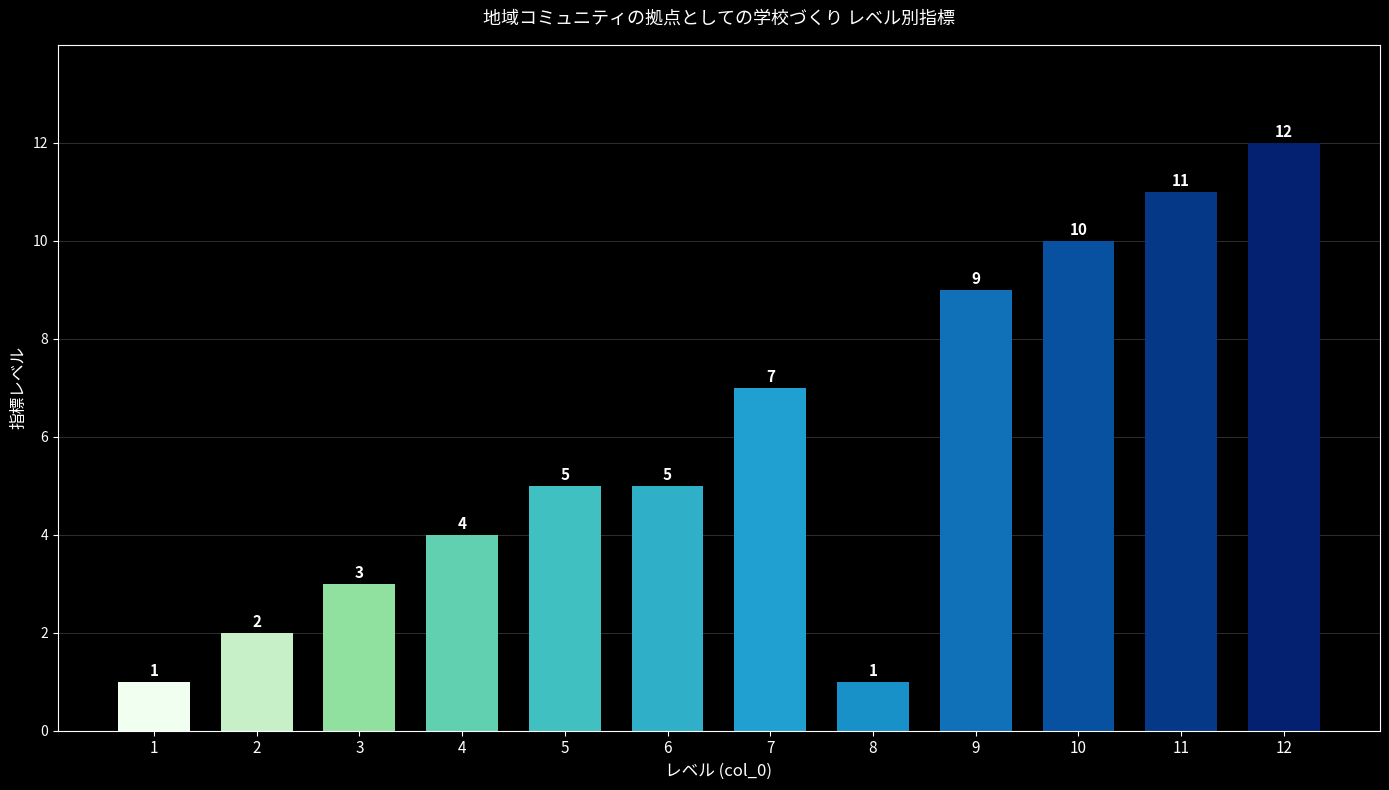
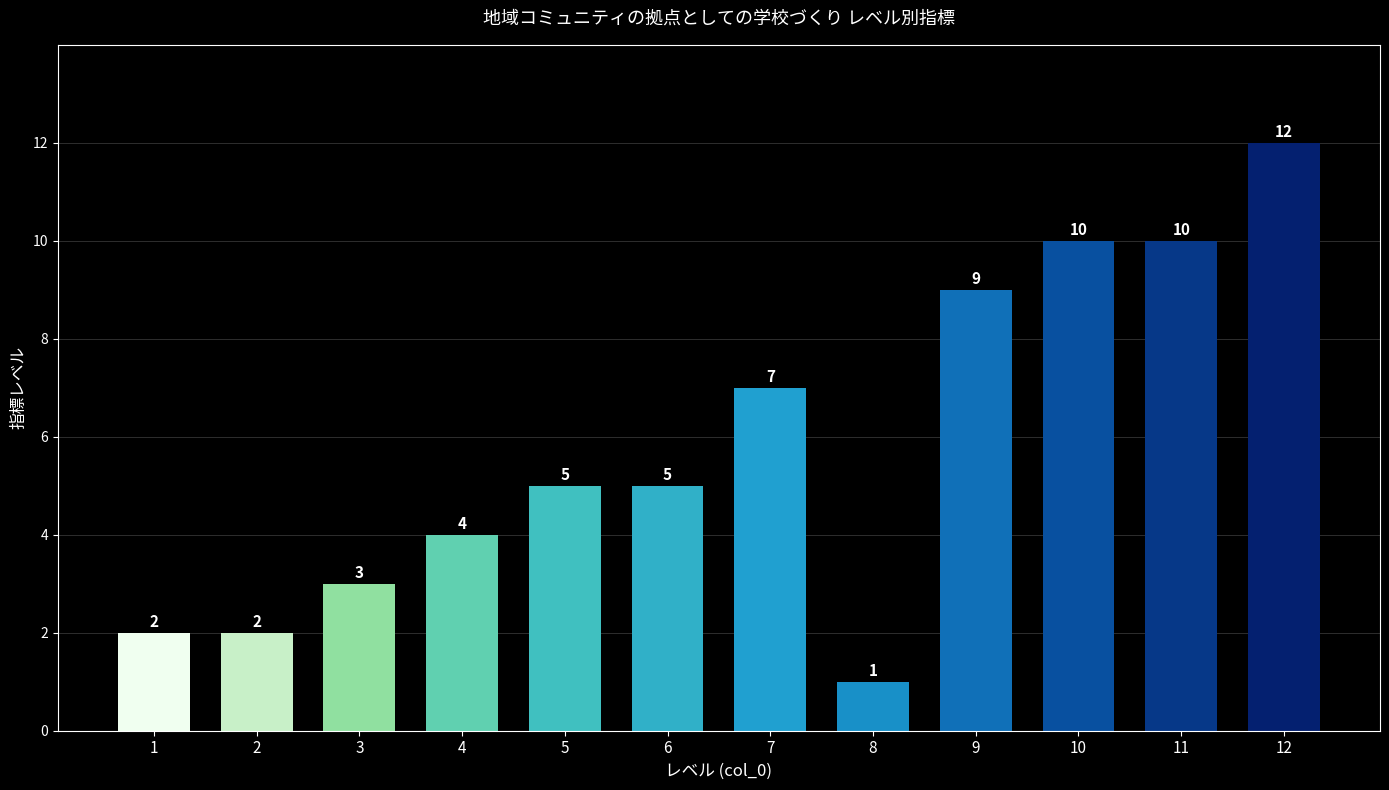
  {
-   "1": 1,
+   "1": 2,
    "2": 2,
    "3": 3,
    "4": 4,
    "5": 5,
    "6": 5,
    "7": 7,
    "8": 1,
    "9": 9,
    "10": 10,
-   "11": 11,
+   "11": 10,
    "12": 12
  }
